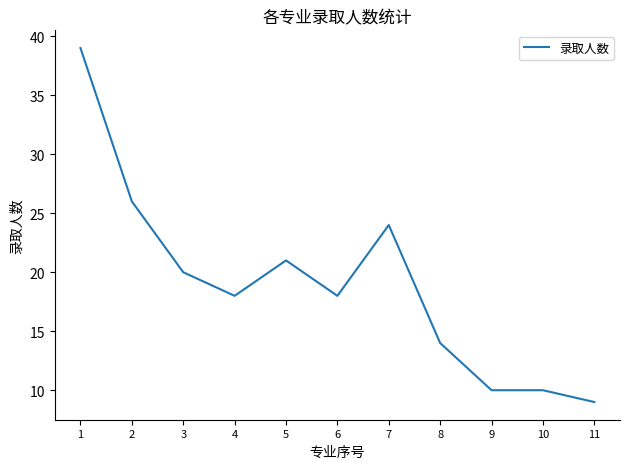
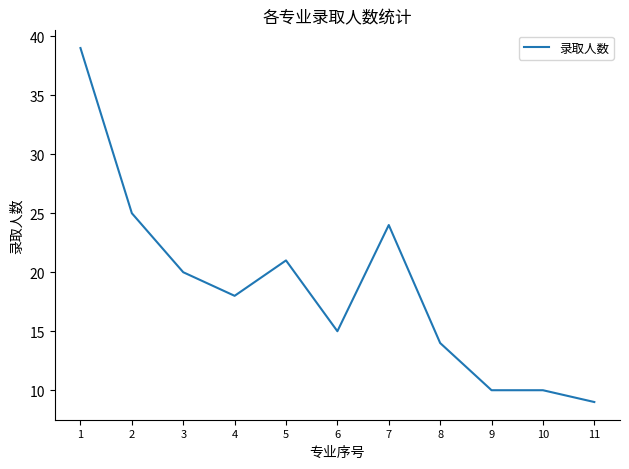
  {
    "1": 39,
-   "2": 26,
+   "2": 25,
    "3": 20,
    "4": 18,
    "5": 21,
-   "6": 18,
+   "6": 15,
    "7": 24,
    "8": 14,
    "9": 10,
    "10": 10,
    "11": 9
  }
